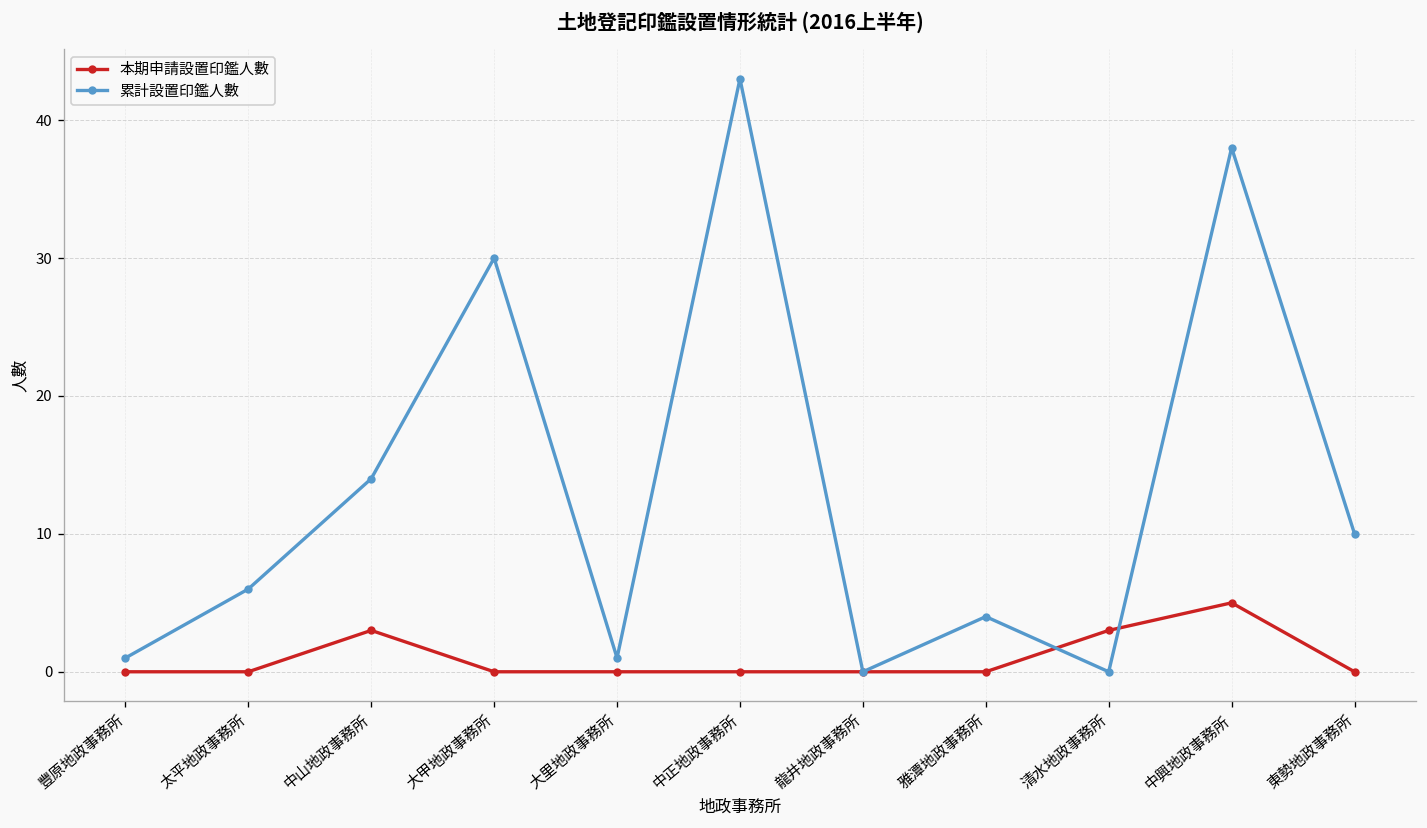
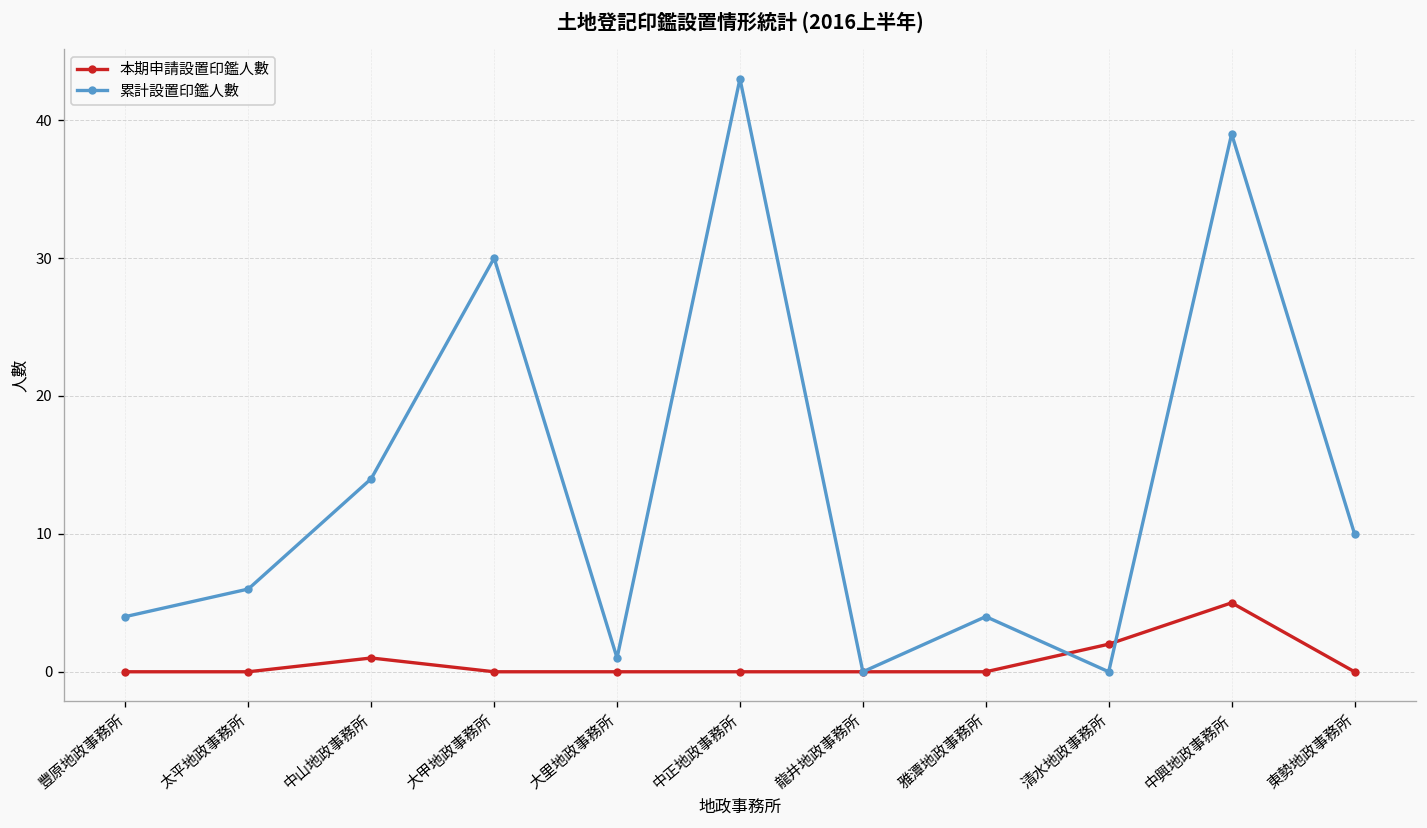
  {
    "本期申請設置印鑑人數": {
      "豐原地政事務所": 0,
      "太平地政事務所": 0,
-     "中山地政事務所": 3,
+     "中山地政事務所": 1,
      "大甲地政事務所": 0,
      "大里地政事務所": 0,
      "中正地政事務所": 0,
      "雅潭地政事務所": 0,
-     "清水地政事務所": 3,
+     "清水地政事務所": 2,
      "中興地政事務所": 5,
      "東勢地政事務所": 0
    },
    "累計設置印鑑人數": {
-     "豐原地政事務所": 1,
+     "豐原地政事務所": 4,
      "太平地政事務所": 6,
      "中山地政事務所": 14,
      "大甲地政事務所": 30,
      "大里地政事務所": 1,
      "中正地政事務所": 43,
      "雅潭地政事務所": 4,
      "清水地政事務所": 0,
-     "中興地政事務所": 38,
+     "中興地政事務所": 39,
      "東勢地政事務所": 10
    }
  }
